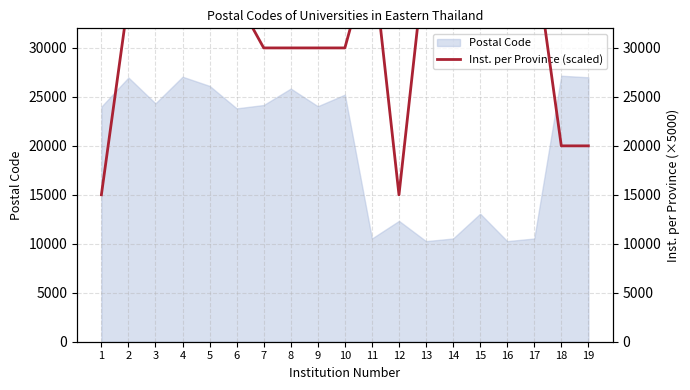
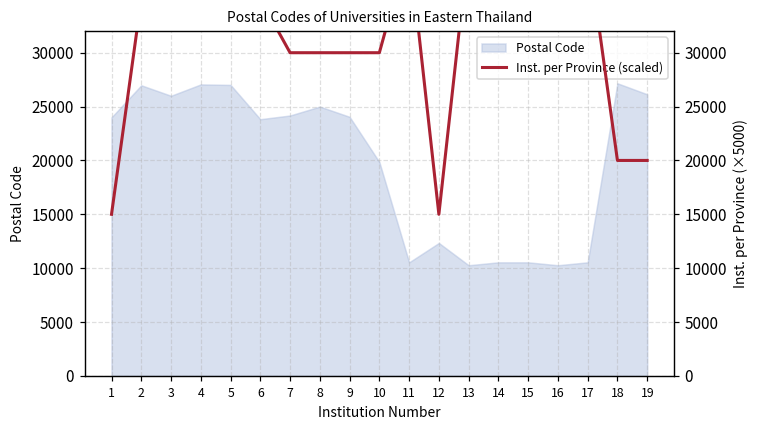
  {
    "Postal Code": {
      "1": 24000,
      "2": 27000,
-     "3": 24000,
+     "3": 26000,
      "4": 27000,
-     "5": 26000,
+     "5": 27000,
      "6": 24000,
      "7": 24000,
-     "8": 26000,
+     "8": 25000,
      "9": 24000,
-     "10": 25000,
+     "10": 20000,
      "11": 11000,
      "12": 12000,
      "13": 10000,
      "14": 11000,
-     "15": 13000,
+     "15": 11000,
      "16": 10000,
      "17": 11000,
      "18": 27000,
-     "19": 27000
+     "19": 26000
    },
    "Inst. per Province (scaled)": {
      "1": 15000,
      "7": 30000,
      "8": 30000,
      "9": 30000,
      "10": 30000,
      "12": 15000,
      "18": 20000,
      "19": 20000
    }
  }
